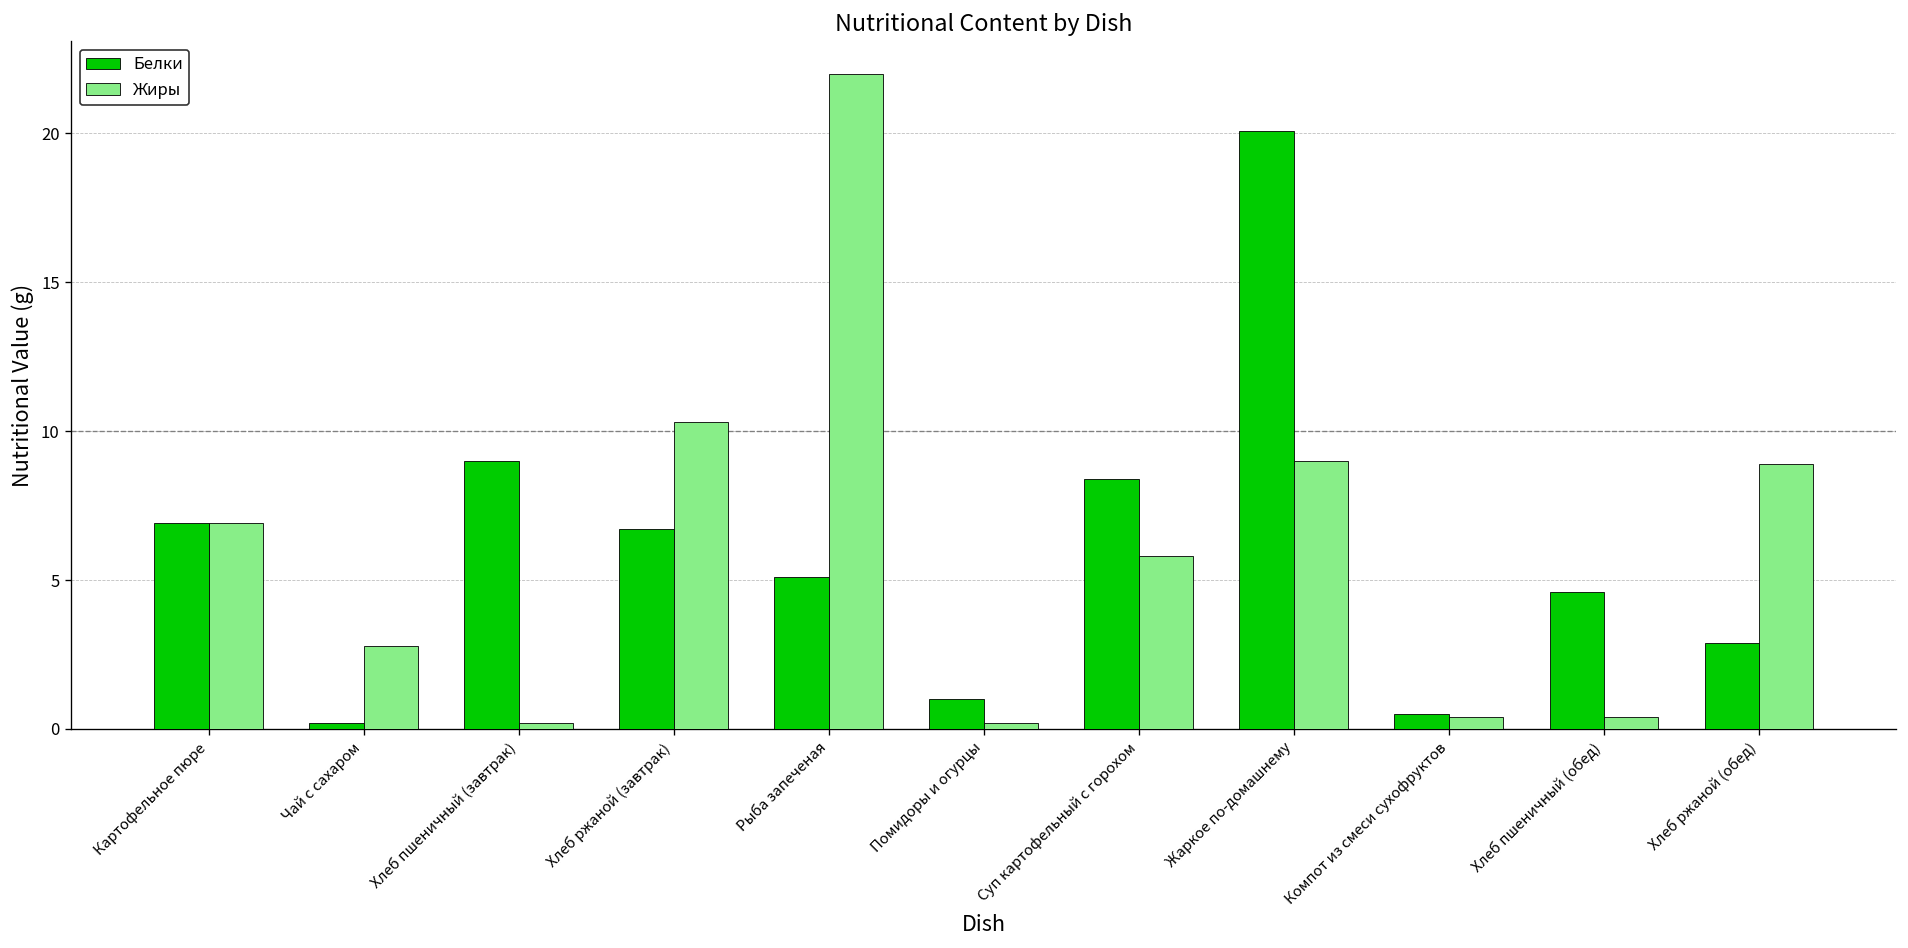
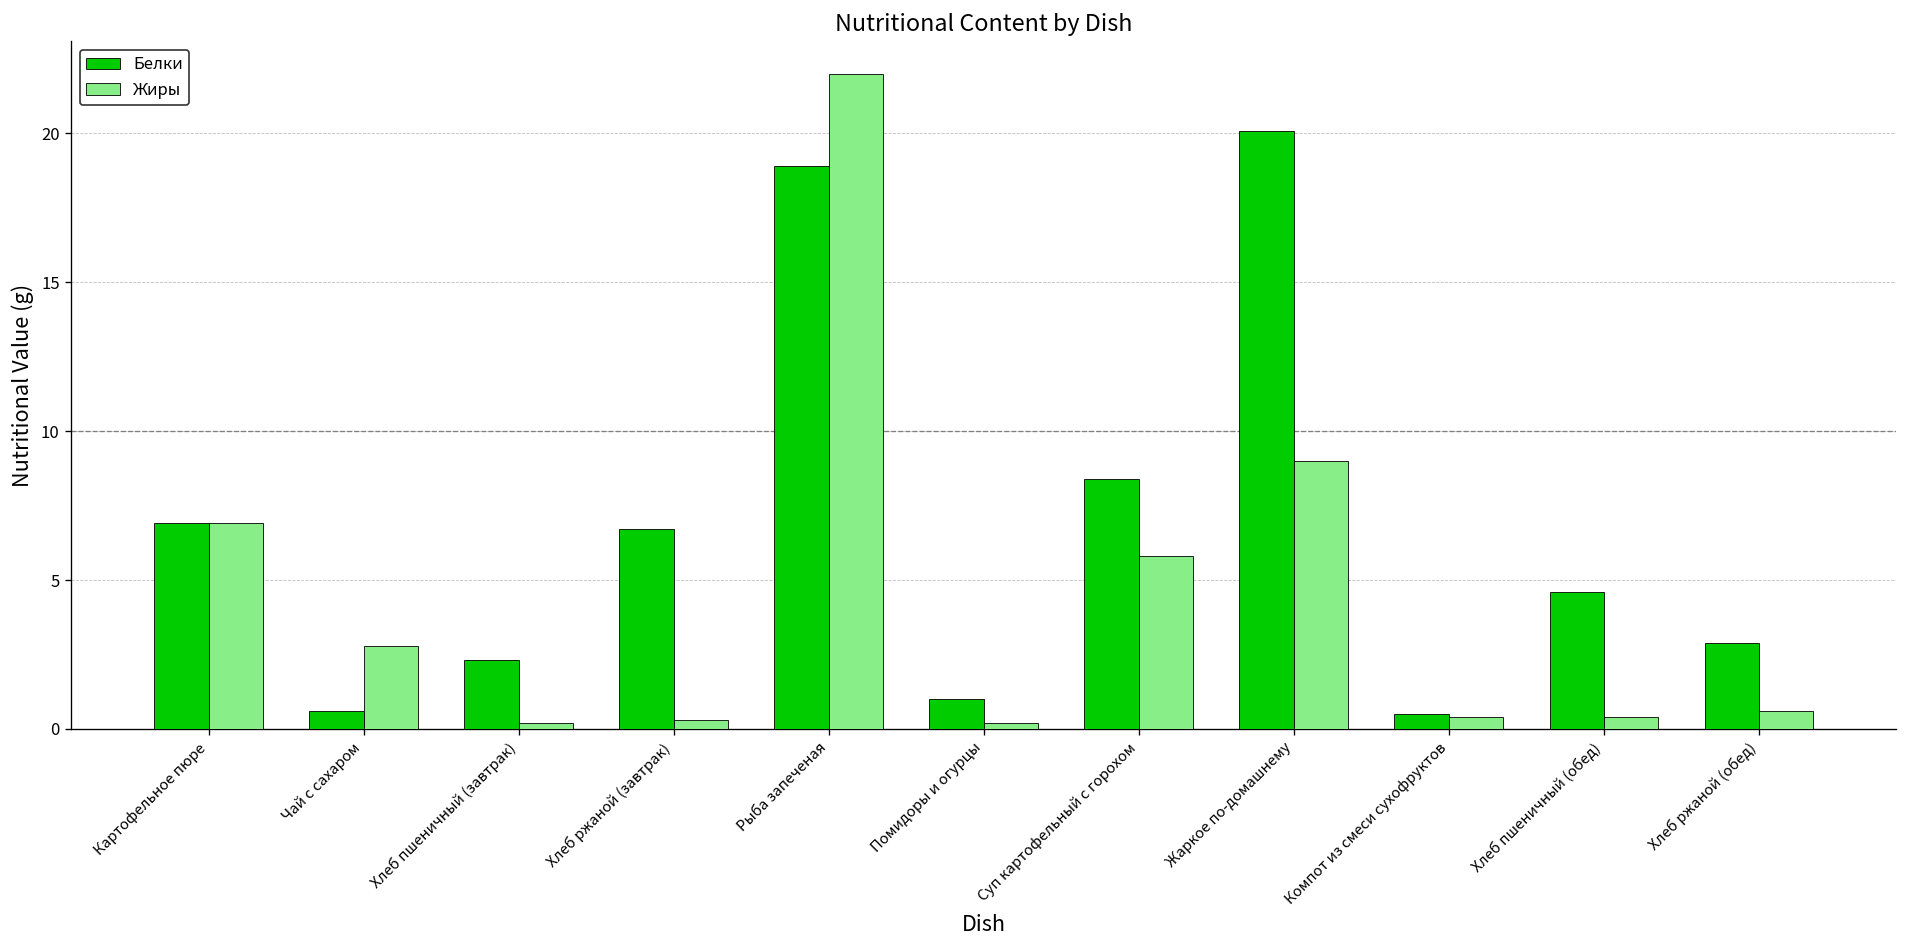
  {
    "Белки": {
      "Картофельное пюре": 6.9,
-     "Чай с сахаром": 0.2,
-     "Хлеб пшеничный (завтрак)": 9.0,
+     "Чай с сахаром": 0.6,
+     "Хлеб пшеничный (завтрак)": 2.3,
      "Хлеб ржаной (завтрак)": 6.7,
-     "Рыба запеченая": 5.1,
+     "Рыба запеченая": 18.9,
      "Помидоры и огурцы": 1.0,
      "Суп картофельный с горохом": 8.4,
      "Жаркое по-домашнему": 20.1,
      "Компот из смеси сухофруктов": 0.5,
      "Хлеб пшеничный (обед)": 4.6,
      "Хлеб ржаной (обед)": 2.9
    },
    "Жиры": {
      "Картофельное пюре": 6.9,
      "Чай с сахаром": 2.8,
      "Хлеб пшеничный (завтрак)": 0.2,
-     "Хлеб ржаной (завтрак)": 10.3,
+     "Хлеб ржаной (завтрак)": 0.3,
      "Рыба запеченая": 22.0,
      "Помидоры и огурцы": 0.2,
      "Суп картофельный с горохом": 5.8,
      "Жаркое по-домашнему": 9.0,
      "Компот из смеси сухофруктов": 0.4,
      "Хлеб пшеничный (обед)": 0.4,
-     "Хлеб ржаной (обед)": 8.9
+     "Хлеб ржаной (обед)": 0.6
    }
  }
